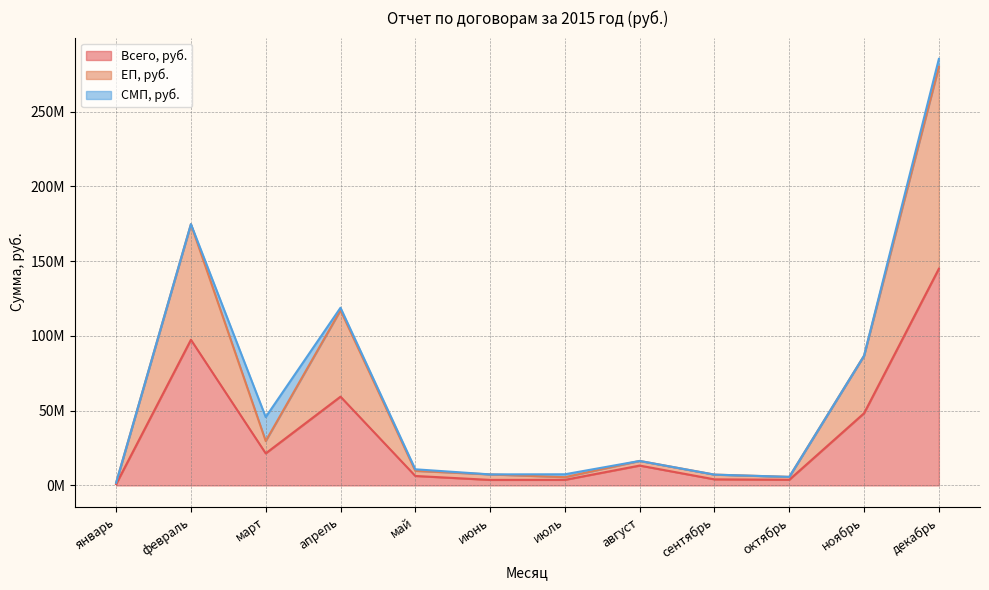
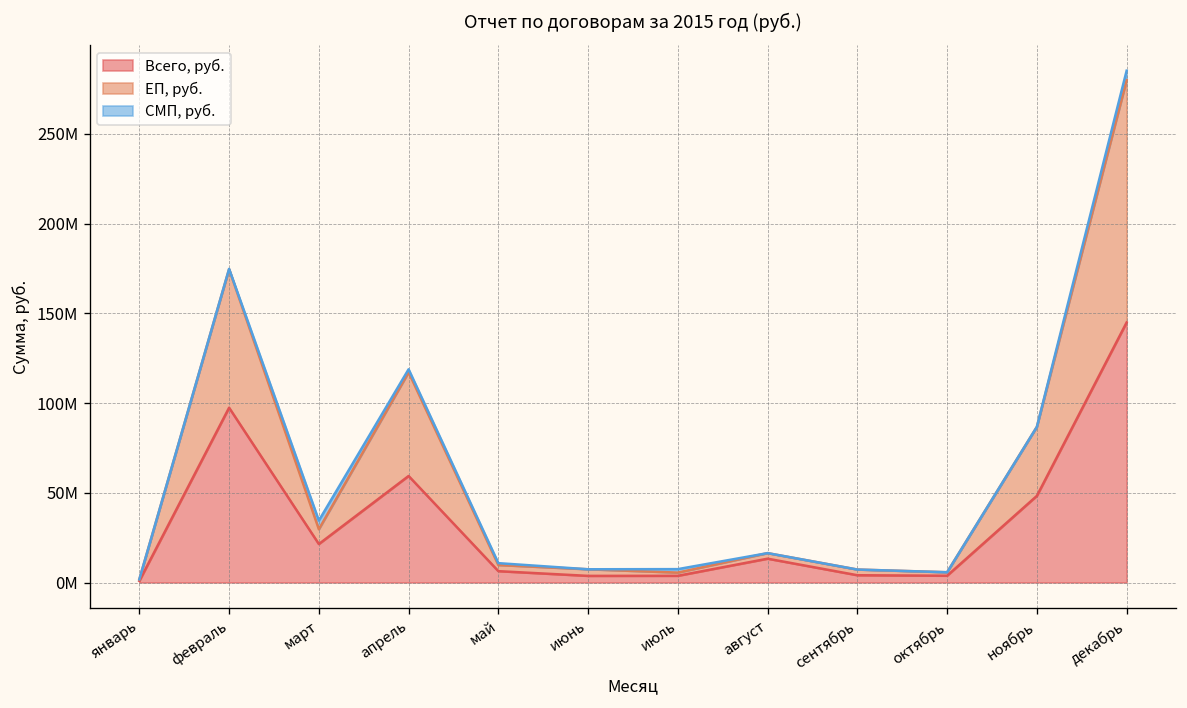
  {
    "СМП, руб.": {
-     "март": 16000000,
+     "март": 5000000,
      "июль": 2000000,
      "декабрь": 5000000
    }
  }
